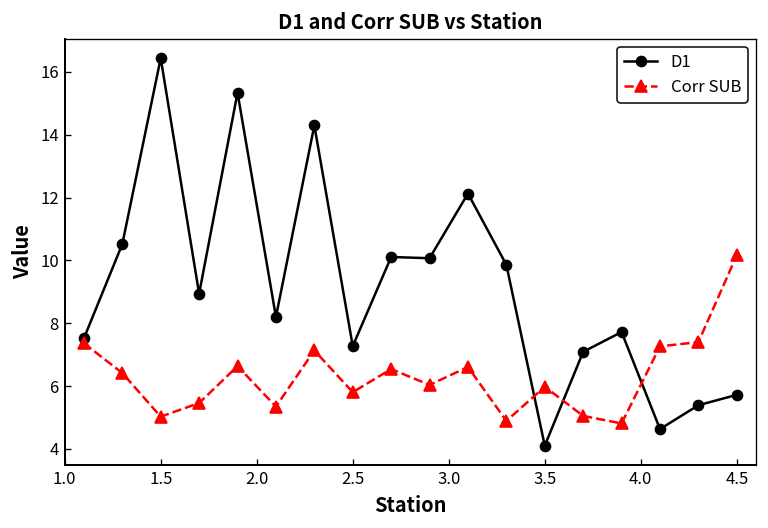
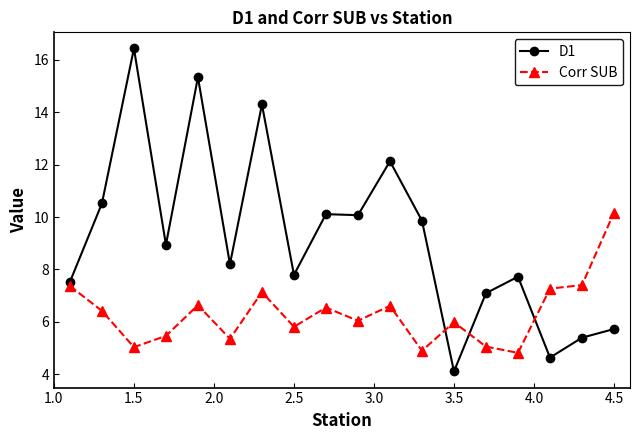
  {
    "D1": {
      "1.5": 16.4,
-     "2.5": 7.3,
+     "2.5": 7.8,
      "3.5": 4.1,
      "4.5": 5.7
    },
    "Corr SUB": {
      "1.5": 5.0,
      "2.5": 5.8,
      "3.5": 6.0,
      "4.5": 10.2
    }
  }
